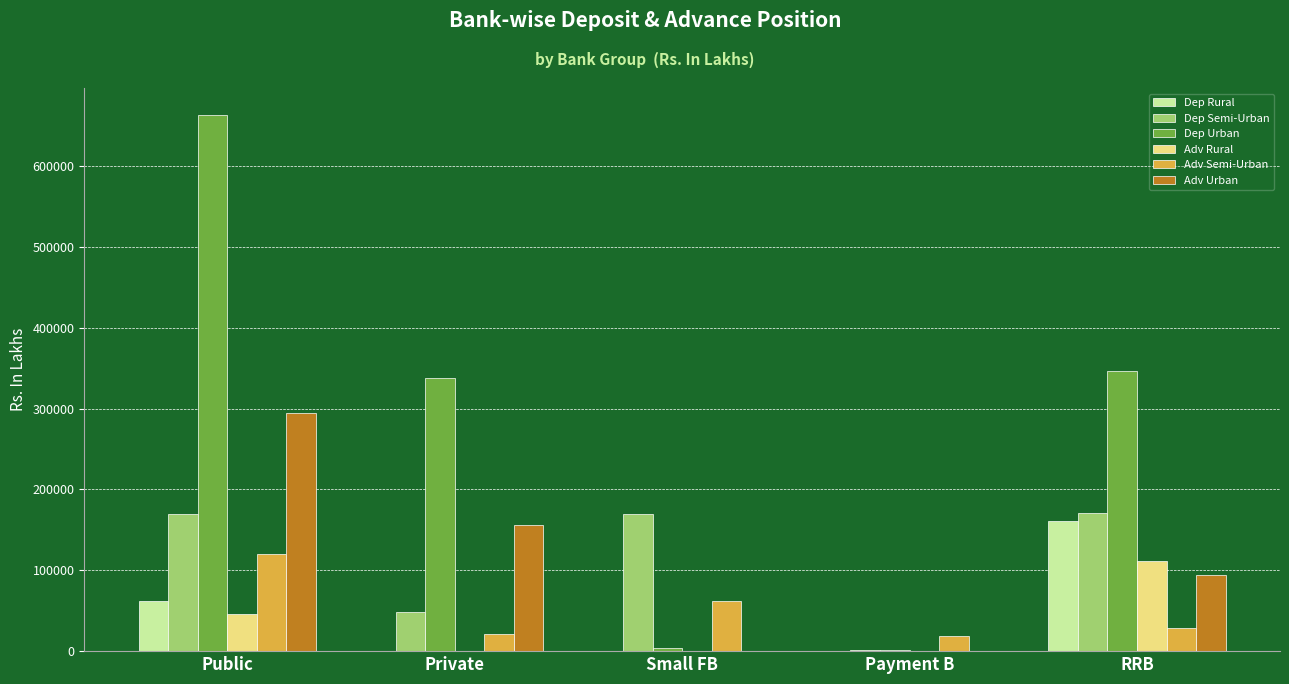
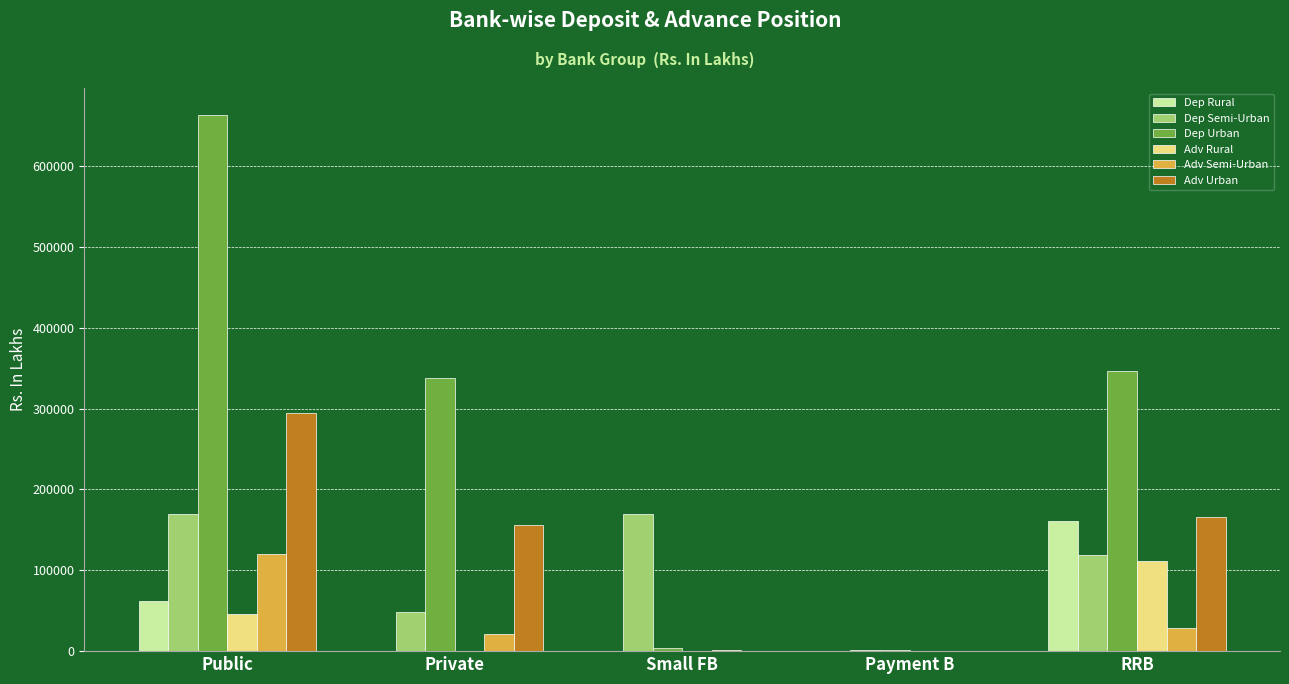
  {
    "Dep Semi-Urban": {
      "Public": 170000,
      "Private": 50000,
      "Small FB": 170000,
-     "RRB": 170000
+     "RRB": 120000
    },
    "Dep Urban": {
      "Public": 660000,
      "Private": 340000,
      "Small FB": 0,
      "RRB": 350000
    },
    "Adv Semi-Urban": {
      "Public": 120000,
      "Private": 20000,
-     "Small FB": 60000,
-     "Payment B": 20000,
+     "Small FB": 0,
+     "Payment B": 0,
      "RRB": 30000
    },
    "Adv Urban": {
      "Public": 290000,
      "Private": 160000,
      "Payment B": 0,
-     "RRB": 90000
+     "RRB": 170000
    }
  }
